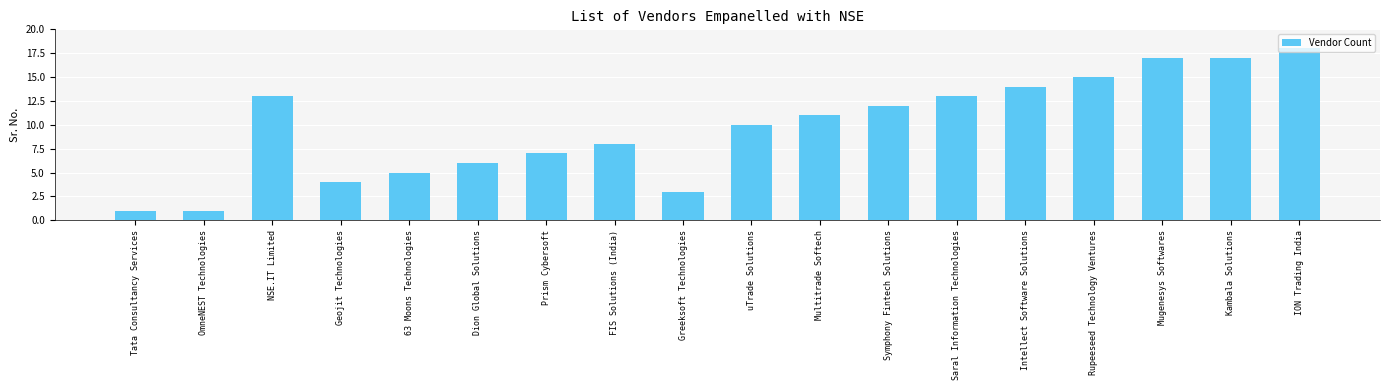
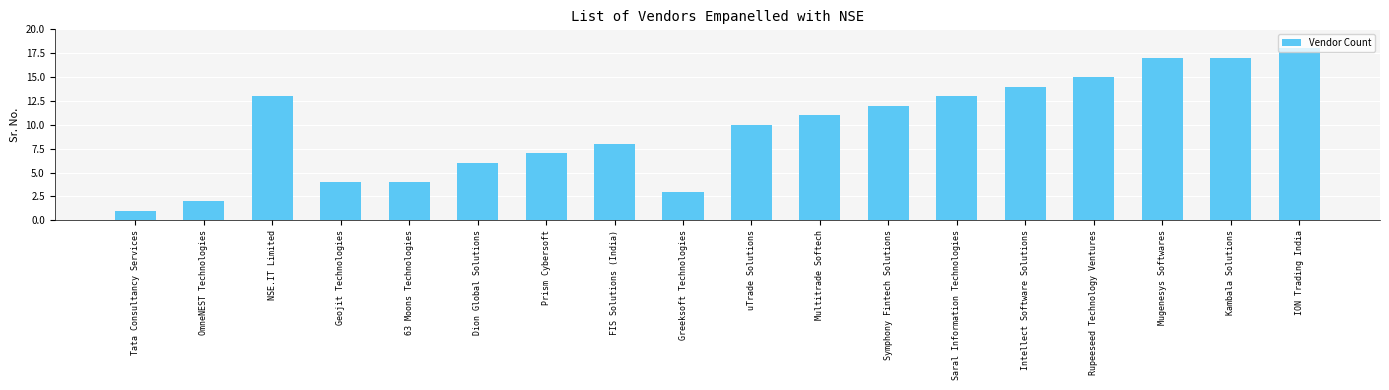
  {
    "Tata Consultancy Services": 1,
-   "OmneNEST Technologies": 1,
+   "OmneNEST Technologies": 2,
    "NSE.IT Limited": 13,
    "Geojit Technologies": 4,
-   "63 Moons Technologies": 5,
+   "63 Moons Technologies": 4,
    "Dion Global Solutions": 6,
    "Prism Cybersoft": 7,
    "FIS Solutions (India)": 8,
    "Greeksoft Technologies": 3,
    "uTrade Solutions": 10,
    "Multitrade Softech": 11,
    "Symphony Fintech Solutions": 12,
    "Saral Information Technologies": 13,
    "Intellect Software Solutions": 14,
    "Rupeeseed Technology Ventures": 15,
    "Mugenesys Softwares": 17,
    "Kambala Solutions": 17
  }
